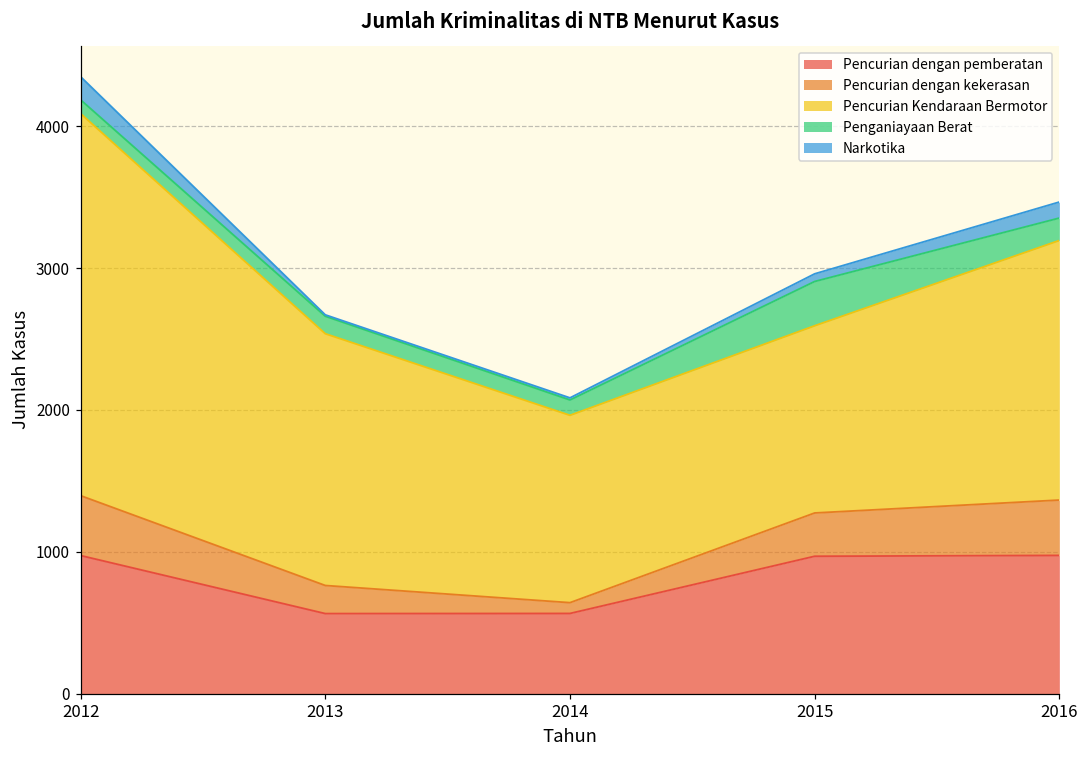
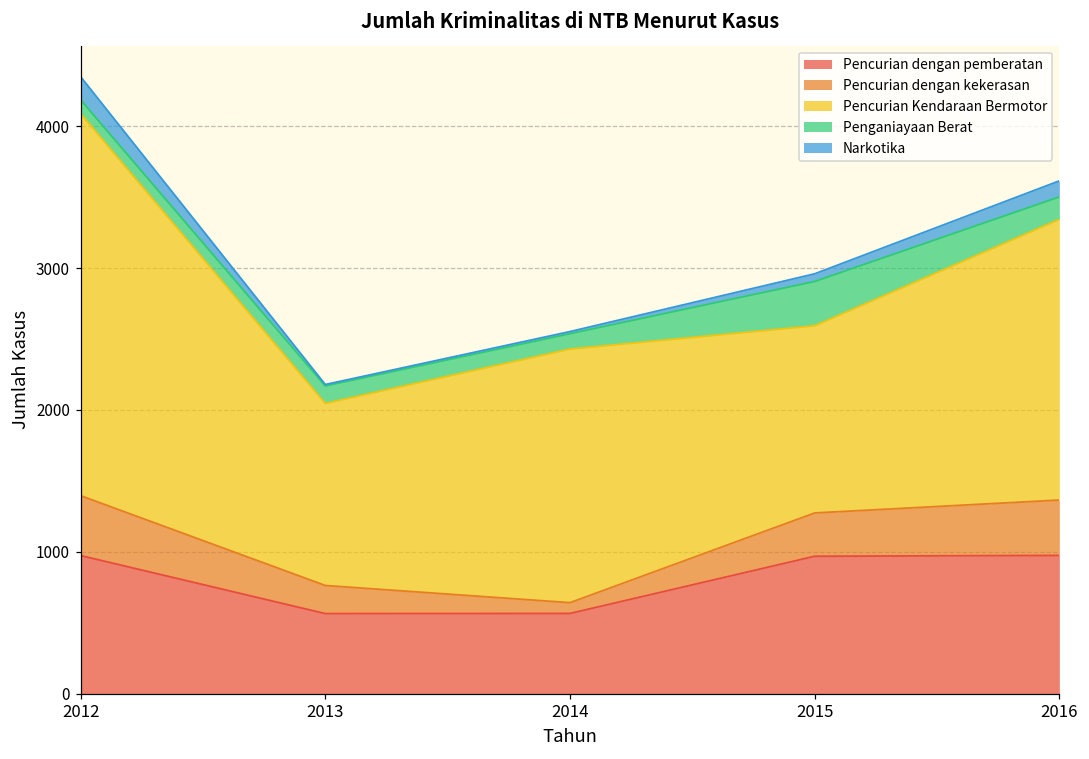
  {
    "Pencurian Kendaraan Bermotor": {
      "2012": 2690,
-     "2013": 1770,
-     "2014": 1320,
+     "2013": 1280,
+     "2014": 1790,
      "2015": 1320,
-     "2016": 1830
+     "2016": 1980
    },
    "Penganiayaan Berat": {
      "2012": 100,
      "2015": 310,
      "2016": 160
    },
    "Narkotika": {
      "2012": 160,
      "2015": 50,
      "2016": 110
    }
  }
